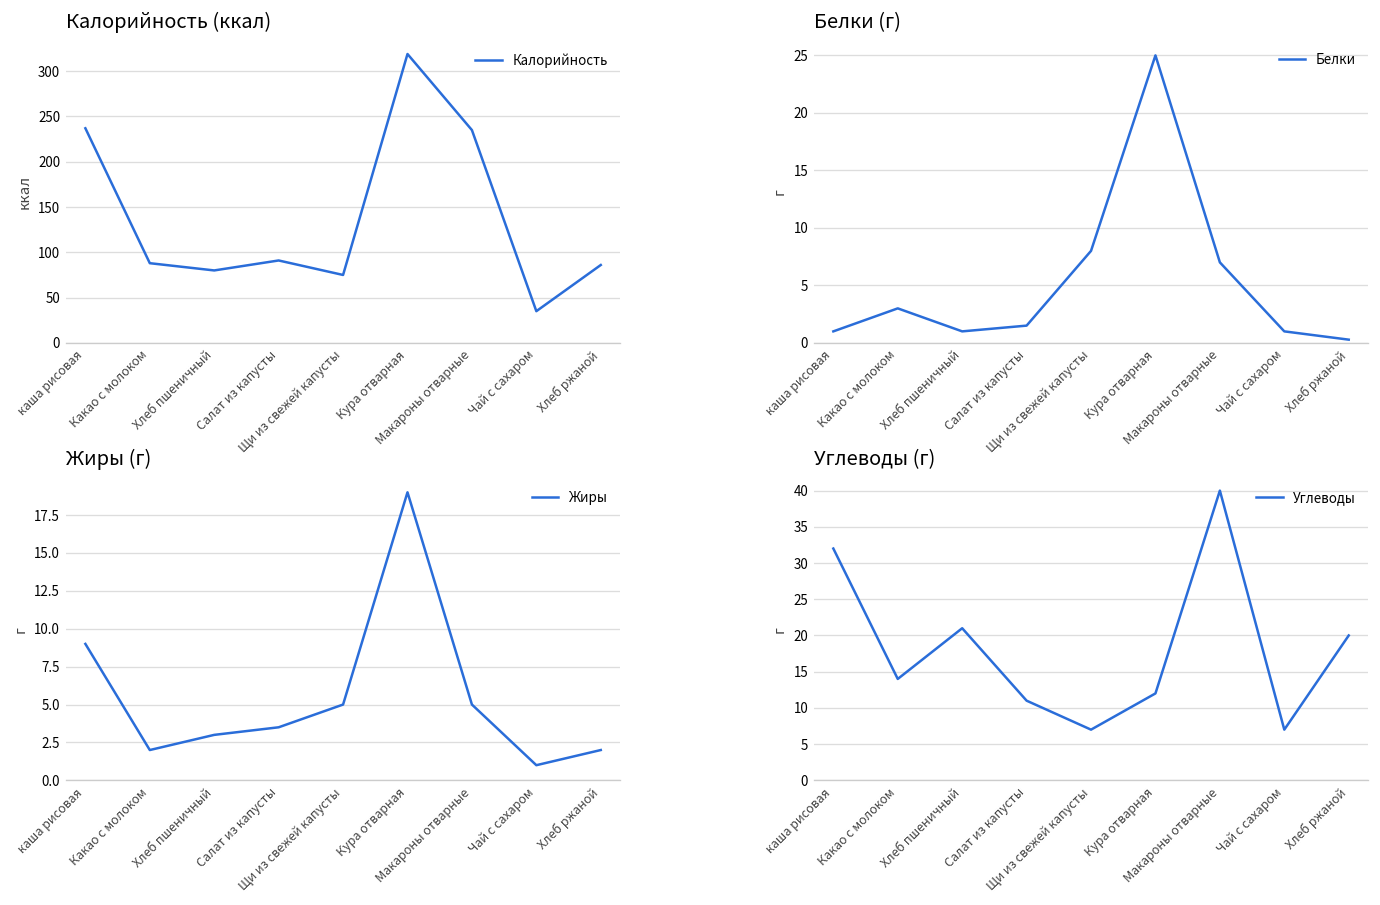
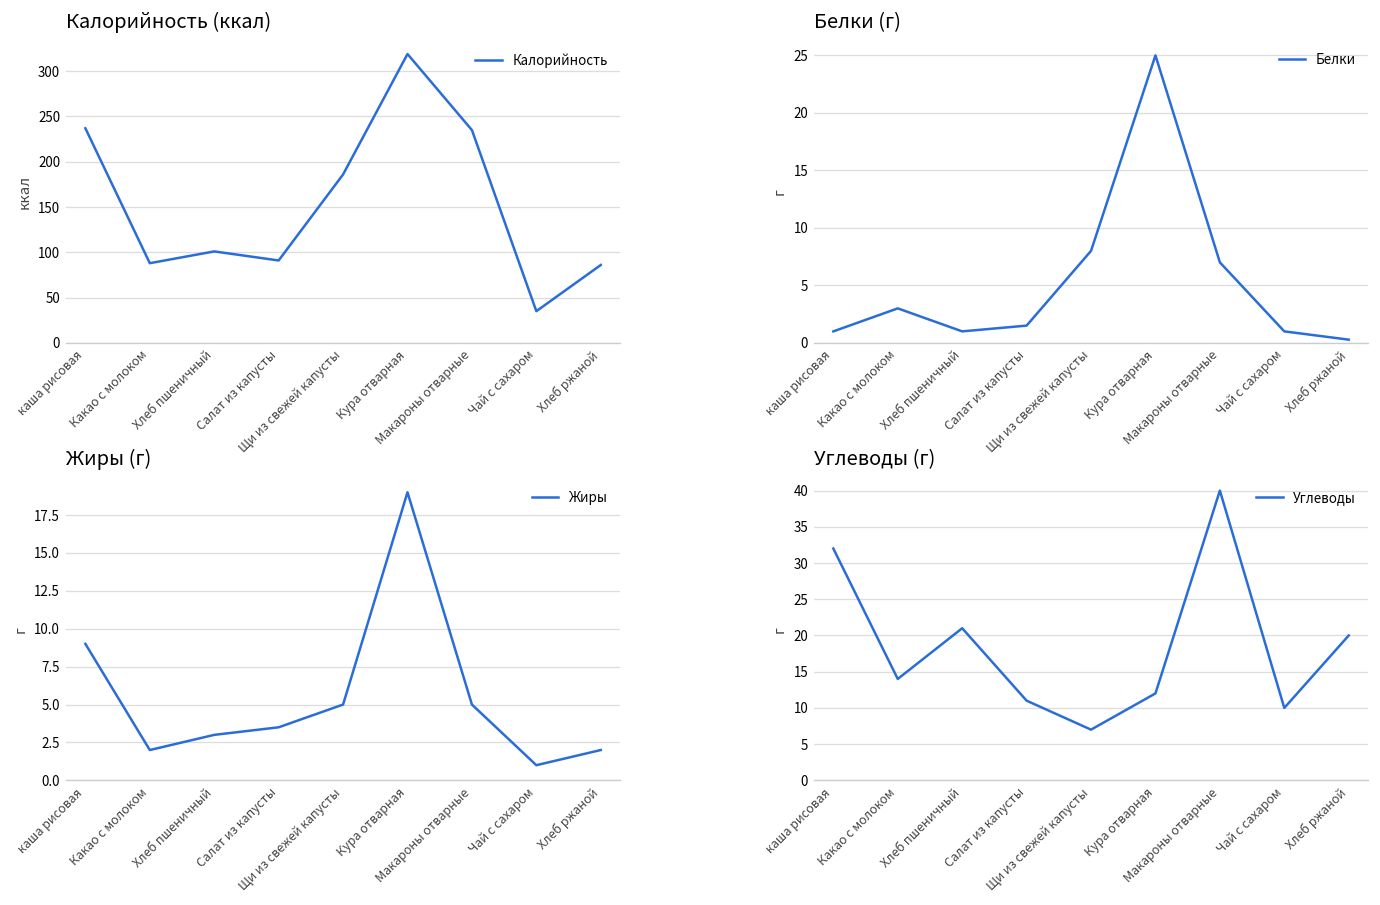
  {
    "Калорийность (ккал)": {
      "каша рисовая": 240,
      "Какао с молоком": 90,
-     "Хлеб пшеничный": 80,
+     "Хлеб пшеничный": 100,
      "Салат из капусты": 90,
-     "Щи из свежей капусты": 80,
+     "Щи из свежей капусты": 190,
      "Кура отварная": 320,
      "Макароны отварные": 240,
      "Чай с сахаром": 40,
      "Хлеб ржаной": 90
    },
    "Белки (г)": {
      "каша рисовая": 1,
      "Какао с молоком": 3,
      "Хлеб пшеничный": 1,
      "Салат из капусты": 2,
      "Щи из свежей капусты": 8,
      "Кура отварная": 25,
      "Макароны отварные": 7,
      "Чай с сахаром": 1,
      "Хлеб ржаной": 0
    },
    "Жиры (г)": {
      "каша рисовая": 9.0,
      "Какао с молоком": 2.0,
      "Хлеб пшеничный": 3.0,
      "Салат из капусты": 3.5,
      "Щи из свежей капусты": 5.0,
      "Кура отварная": 19.0,
      "Макароны отварные": 5.0,
      "Чай с сахаром": 1.0,
      "Хлеб ржаной": 2.0
    },
    "Углеводы (г)": {
      "каша рисовая": 32,
      "Какао с молоком": 14,
      "Хлеб пшеничный": 21,
      "Салат из капусты": 11,
      "Щи из свежей капусты": 7,
      "Кура отварная": 12,
      "Макароны отварные": 40,
-     "Чай с сахаром": 7,
+     "Чай с сахаром": 10,
      "Хлеб ржаной": 20
    }
  }
